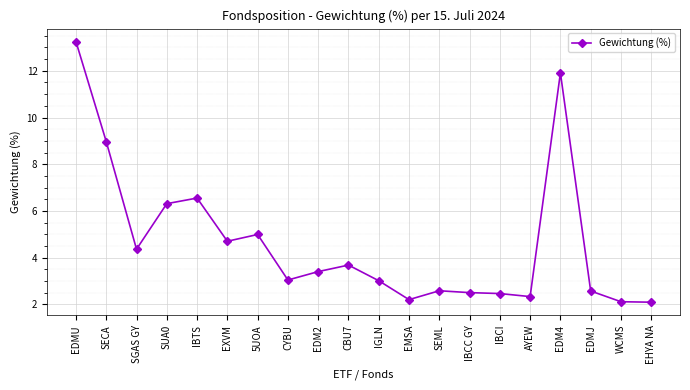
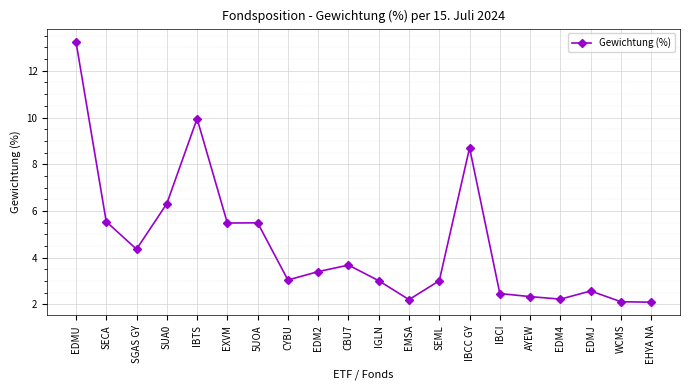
  {
    "EDMU": 13.3,
-   "SECA": 9.0,
+   "SECA": 5.5,
    "SGAS GY": 4.4,
    "SUA0": 6.3,
-   "IBTS": 6.6,
-   "EXVM": 4.7,
-   "5UOA": 5.0,
+   "IBTS": 10.0,
+   "EXVM": 5.5,
+   "5UOA": 5.5,
    "CYBU": 3.0,
    "EDM2": 3.4,
    "CBU7": 3.7,
    "IGLN": 3.0,
    "EMSA": 2.2,
-   "SEML": 2.6,
-   "IBCC GY": 2.5,
+   "SEML": 3.0,
+   "IBCC GY": 8.7,
    "IBCI": 2.5,
    "AYEW": 2.3,
-   "EDM4": 11.9,
+   "EDM4": 2.2,
    "EDMJ": 2.6,
    "WCMS": 2.1,
    "EHYA NA": 2.1
  }
